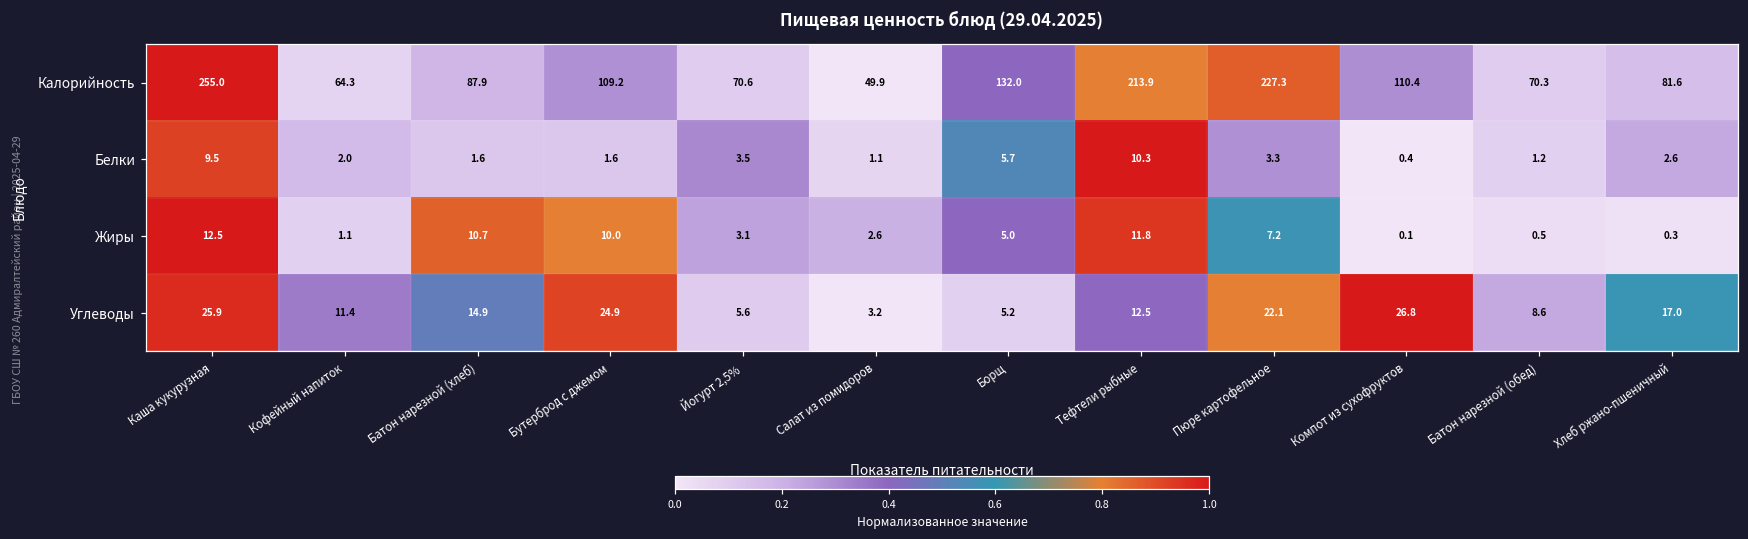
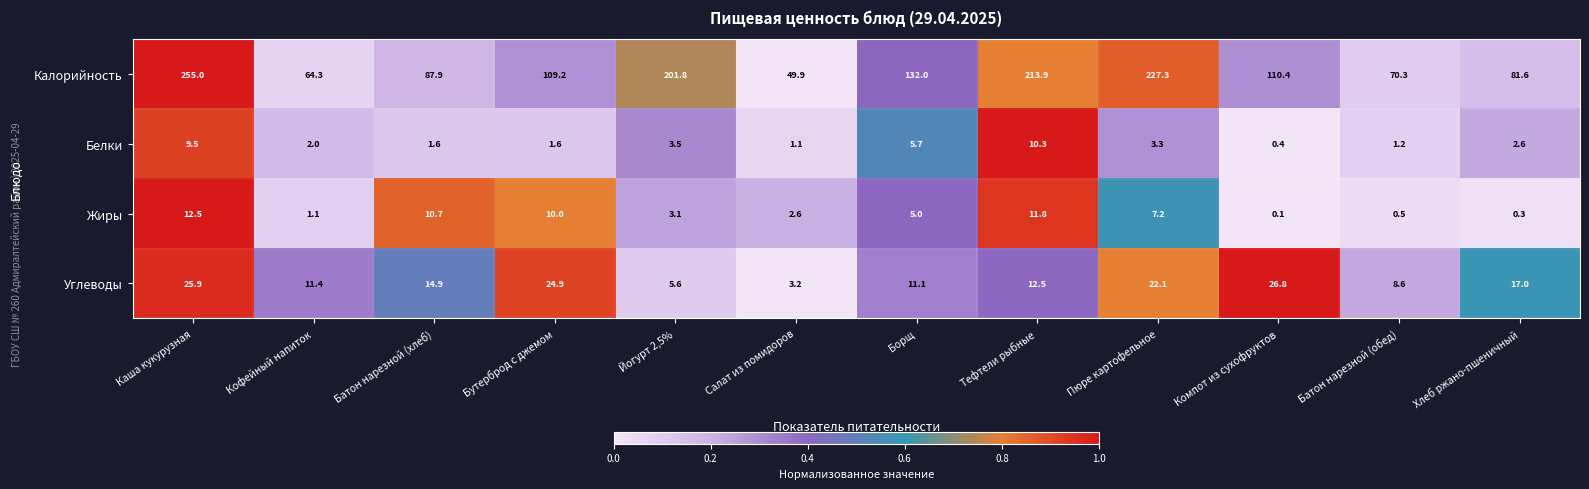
  {
    "Калорийность": {
      "Каша кукурузная": 255.0,
      "Кофейный напиток": 64.3,
      "Батон нарезной (хлеб)": 87.9,
      "Бутерброд с джемом": 109.2,
-     "Йогурт 2,5%": 70.6,
+     "Йогурт 2,5%": 201.8,
      "Салат из помидоров": 49.9,
      "Борщ": 132.0,
      "Тефтели рыбные": 213.9,
      "Пюре картофельное": 227.3,
      "Компот из сухофруктов": 110.4,
      "Батон нарезной (обед)": 70.3,
      "Хлеб ржано-пшеничный": 81.6
    },
    "Белки": {
      "Каша кукурузная": 9.5,
      "Кофейный напиток": 2.0,
      "Батон нарезной (хлеб)": 1.6,
      "Бутерброд с джемом": 1.6,
      "Йогурт 2,5%": 3.5,
      "Салат из помидоров": 1.1,
      "Борщ": 5.7,
      "Тефтели рыбные": 10.3,
      "Пюре картофельное": 3.3,
      "Компот из сухофруктов": 0.4,
      "Батон нарезной (обед)": 1.2,
      "Хлеб ржано-пшеничный": 2.6
    },
    "Жиры": {
      "Каша кукурузная": 12.5,
      "Кофейный напиток": 1.1,
      "Батон нарезной (хлеб)": 10.7,
      "Бутерброд с джемом": 10.0,
      "Йогурт 2,5%": 3.1,
      "Салат из помидоров": 2.6,
      "Борщ": 5.0,
      "Тефтели рыбные": 11.8,
      "Пюре картофельное": 7.2,
      "Компот из сухофруктов": 0.1,
      "Батон нарезной (обед)": 0.5,
      "Хлеб ржано-пшеничный": 0.3
    },
    "Углеводы": {
      "Каша кукурузная": 25.9,
      "Кофейный напиток": 11.4,
      "Батон нарезной (хлеб)": 14.9,
      "Бутерброд с джемом": 24.9,
      "Йогурт 2,5%": 5.6,
      "Салат из помидоров": 3.2,
-     "Борщ": 5.2,
+     "Борщ": 11.1,
      "Тефтели рыбные": 12.5,
      "Пюре картофельное": 22.1,
      "Компот из сухофруктов": 26.8,
      "Батон нарезной (обед)": 8.6,
      "Хлеб ржано-пшеничный": 17.0
    }
  }
